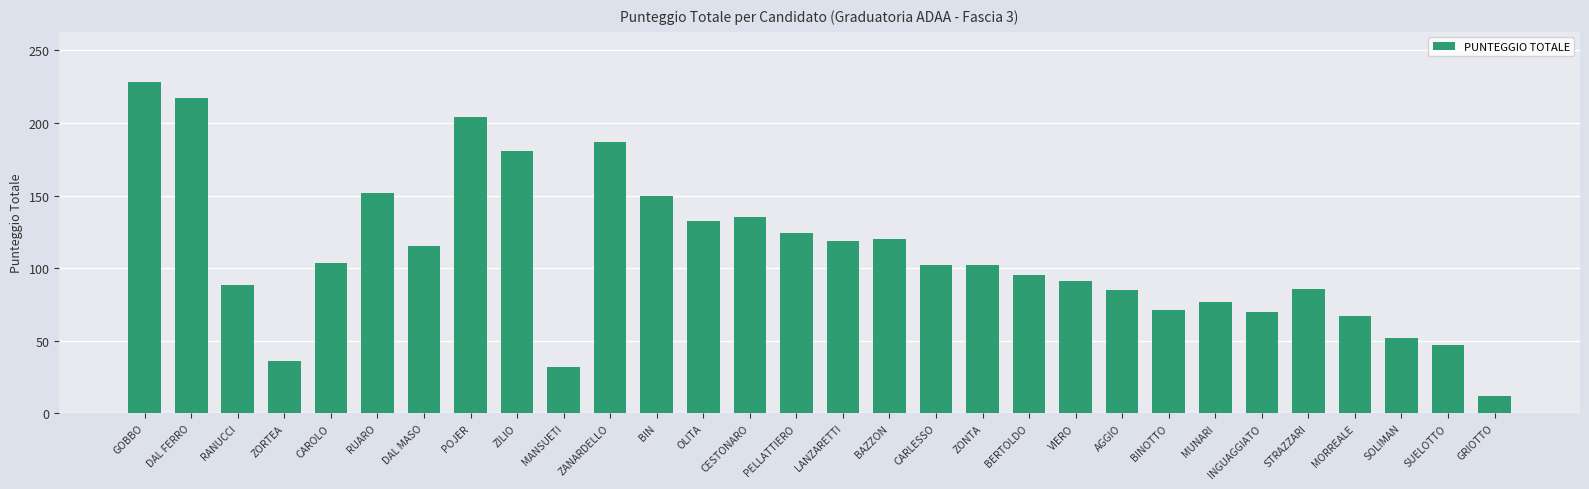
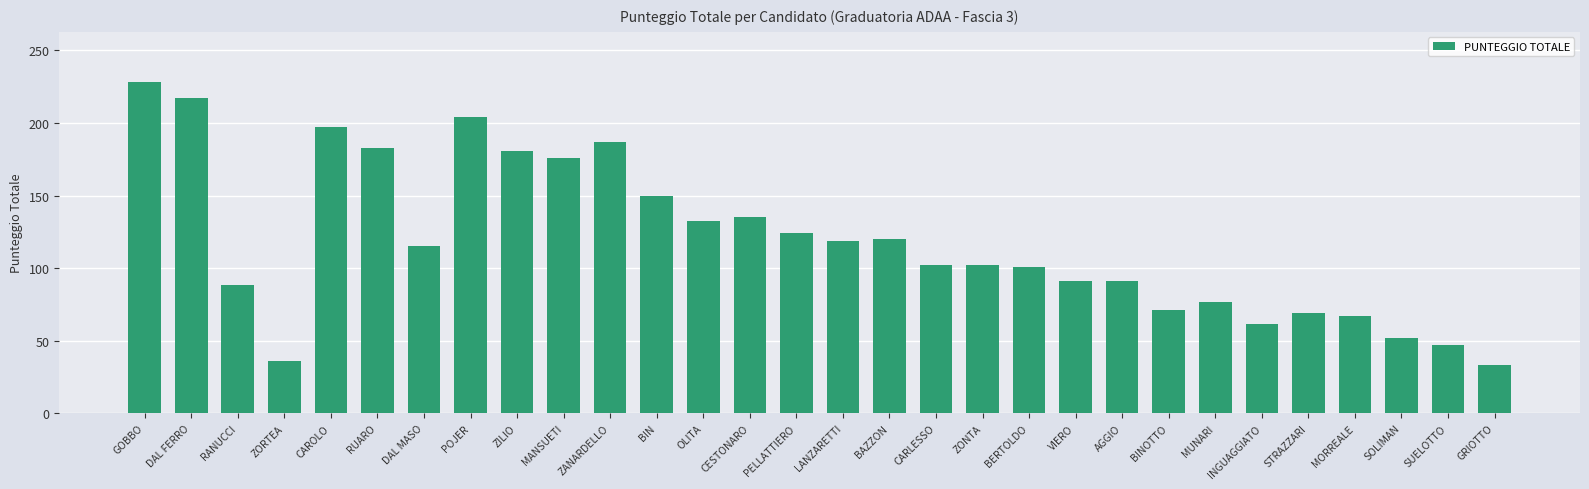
  {
    "GOBBO": 229,
    "DAL FERRO": 217,
    "RANUCCI": 88,
    "ZORTEA": 36,
-   "CAROLO": 104,
-   "RUARO": 152,
+   "CAROLO": 197,
+   "RUARO": 183,
    "DAL MASO": 115,
    "POJER": 204,
    "ZILIO": 181,
-   "MANSUETI": 32,
+   "MANSUETI": 176,
    "ZANARDELLO": 187,
    "BIN": 150,
    "OLITA": 133,
    "CESTONARO": 135,
    "PELLATTIERO": 124,
    "LANZARETTI": 119,
    "BAZZON": 120,
    "CARLESSO": 102,
    "ZONTA": 102,
-   "BERTOLDO": 95,
+   "BERTOLDO": 101,
    "VIERO": 91,
-   "AGGIO": 85,
+   "AGGIO": 91,
    "BINOTTO": 71,
    "MUNARI": 77,
-   "INGUAGGIATO": 70,
-   "STRAZZARI": 85,
+   "INGUAGGIATO": 62,
+   "STRAZZARI": 69,
    "MORREALE": 67,
    "SOLIMAN": 52,
    "SUELOTTO": 47,
-   "GRIOTTO": 12
+   "GRIOTTO": 33
  }
